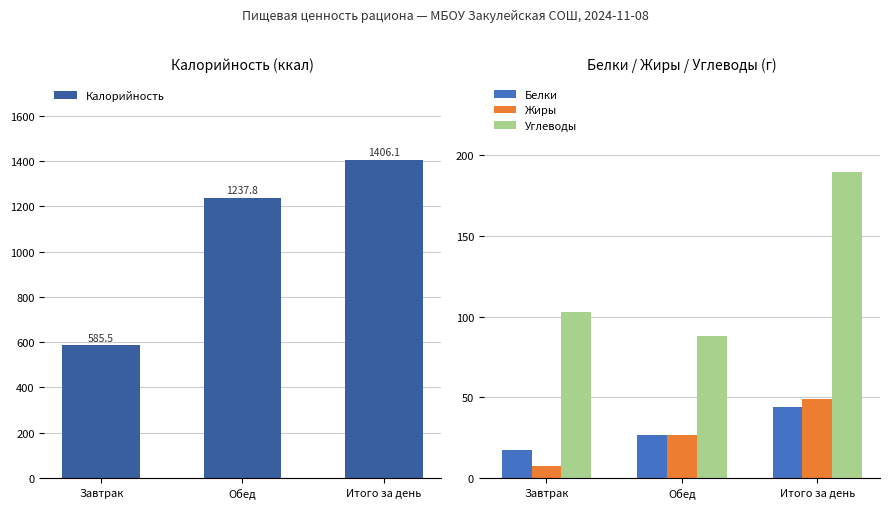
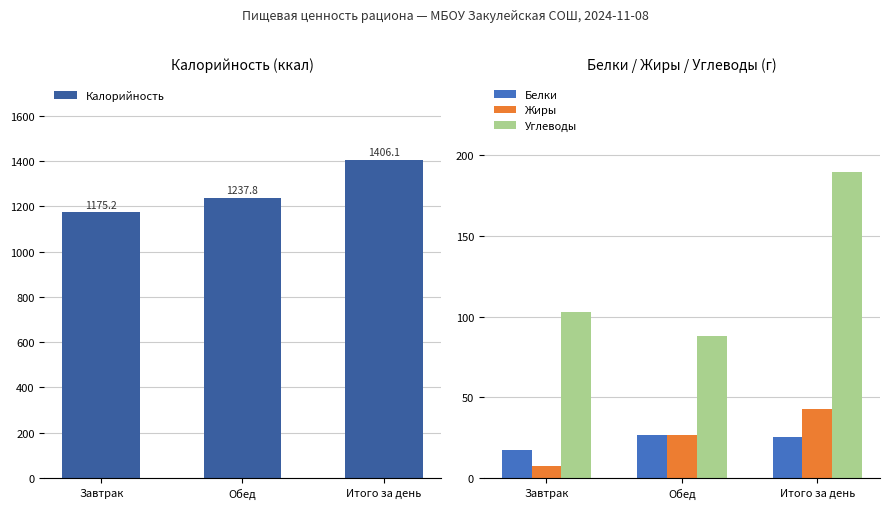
  {
    "Калорийность (ккал)": {
-     "Завтрак": 585.5,
+     "Завтрак": 1175.2,
      "Обед": 1237.8,
      "Итого за день": 1406.1
    },
    "Белки / Жиры / Углеводы (г)": {
      "Белки": {
        "Завтрак": 18,
        "Обед": 26,
-       "Итого за день": 44
+       "Итого за день": 26
      },
      "Жиры": {
        "Завтрак": 8,
        "Обед": 27,
-       "Итого за день": 49
+       "Итого за день": 43
      },
      "Углеводы": {
        "Завтрак": 103,
        "Обед": 88,
        "Итого за день": 190
      }
    }
  }
